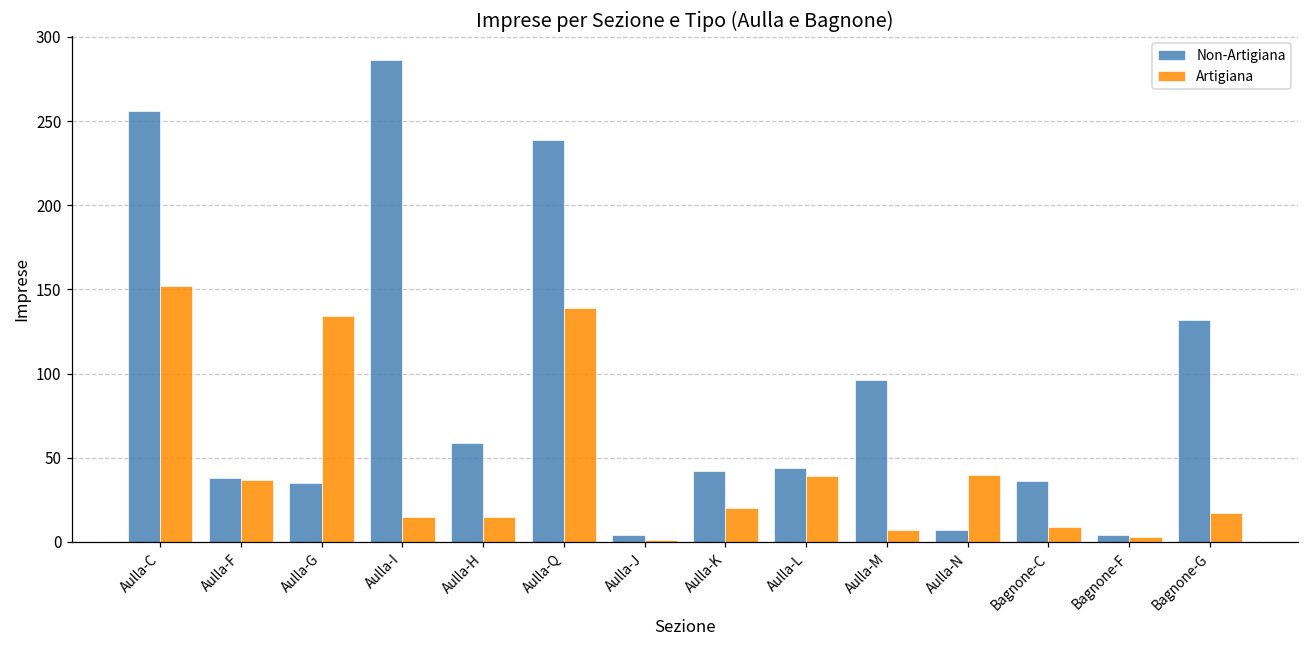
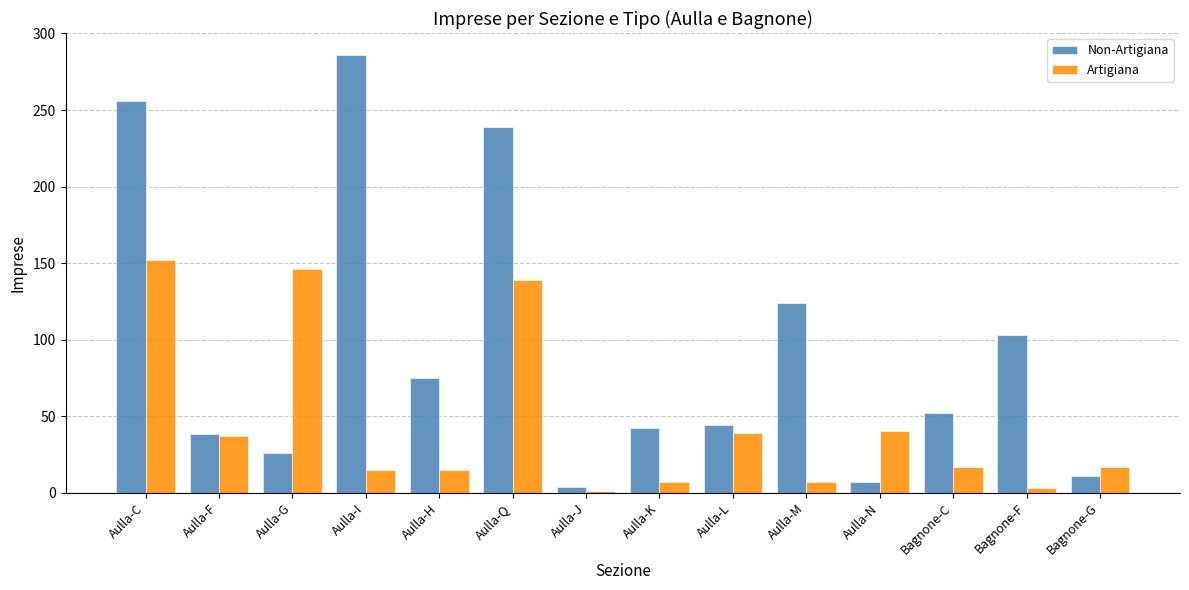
  {
    "Non-Artigiana": {
      "Aulla-C": 256,
      "Aulla-F": 38,
-     "Aulla-G": 35,
+     "Aulla-G": 26,
      "Aulla-I": 286,
-     "Aulla-H": 59,
+     "Aulla-H": 75,
      "Aulla-Q": 239,
      "Aulla-J": 4,
      "Aulla-K": 42,
      "Aulla-L": 44,
-     "Aulla-M": 96,
+     "Aulla-M": 124,
      "Aulla-N": 7,
-     "Bagnone-C": 36,
-     "Bagnone-F": 4,
-     "Bagnone-G": 132
+     "Bagnone-C": 52,
+     "Bagnone-F": 103,
+     "Bagnone-G": 11
    },
    "Artigiana": {
      "Aulla-C": 152,
      "Aulla-F": 37,
-     "Aulla-G": 134,
+     "Aulla-G": 146,
      "Aulla-I": 15,
      "Aulla-H": 15,
      "Aulla-Q": 139,
-     "Aulla-K": 20,
+     "Aulla-K": 7,
      "Aulla-L": 39,
      "Aulla-M": 7,
      "Aulla-N": 40,
-     "Bagnone-C": 9,
+     "Bagnone-C": 17,
      "Bagnone-F": 3,
      "Bagnone-G": 17
    }
  }
